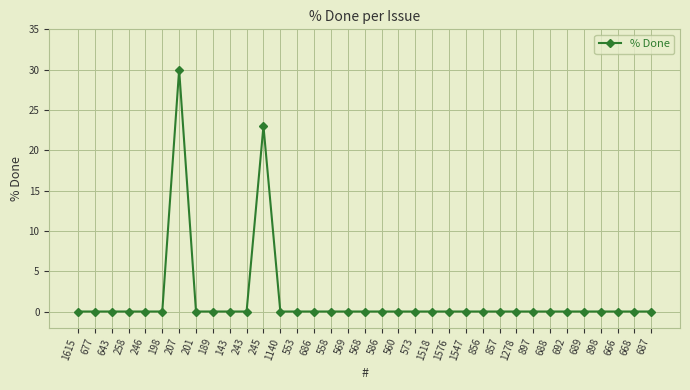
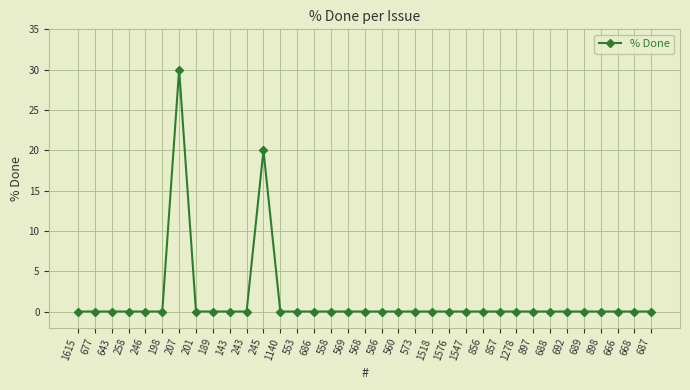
  {
    "1615": 0,
    "677": 0,
    "643": 0,
    "258": 0,
    "246": 0,
    "198": 0,
    "207": 30,
    "201": 0,
    "189": 0,
    "143": 0,
    "243": 0,
-   "245": 23,
+   "245": 20,
    "1140": 0,
    "553": 0,
    "686": 0,
    "558": 0,
    "569": 0,
    "568": 0,
    "586": 0,
    "560": 0,
    "573": 0,
    "1518": 0,
    "1576": 0,
    "1547": 0,
    "856": 0,
    "857": 0,
    "1278": 0,
    "897": 0,
    "688": 0,
    "692": 0,
    "689": 0,
    "898": 0,
    "666": 0,
    "668": 0,
    "687": 0
  }
